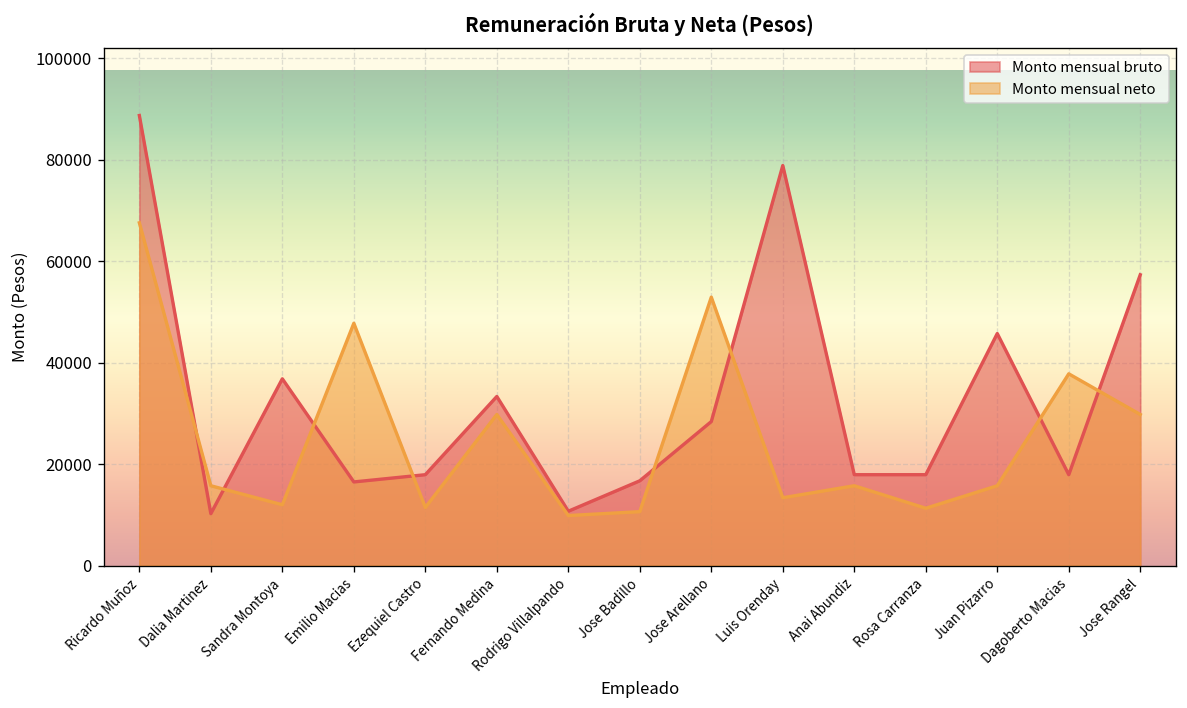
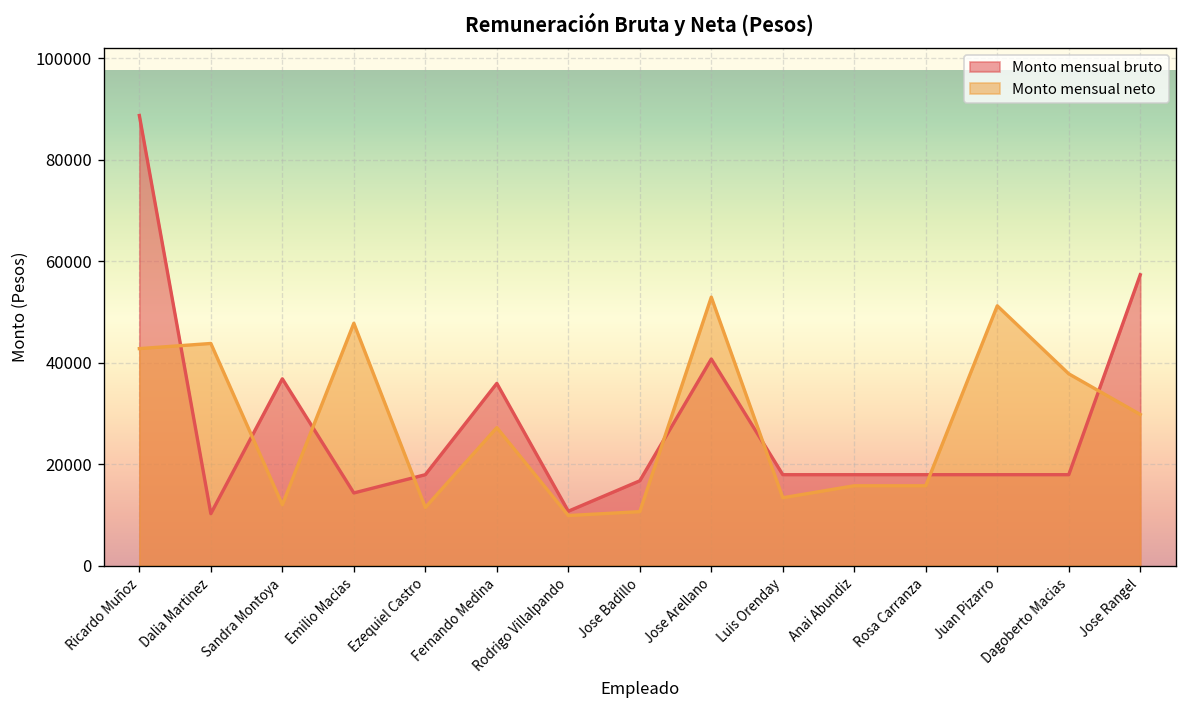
  {
    "Monto mensual bruto": {
      "Ricardo Muñoz": 89000,
      "Dalia Martinez": 10000,
      "Sandra Montoya": 37000,
-     "Emilio Macias": 16000,
+     "Emilio Macias": 14000,
      "Ezequiel Castro": 18000,
-     "Fernando Medina": 33000,
+     "Fernando Medina": 36000,
      "Rodrigo Villalpando": 11000,
      "Jose Badillo": 17000,
-     "Jose Arellano": 28000,
-     "Luis Orenday": 79000,
+     "Jose Arellano": 41000,
+     "Luis Orenday": 18000,
      "Anai Abundiz": 18000,
      "Rosa Carranza": 18000,
-     "Juan Pizarro": 46000,
+     "Juan Pizarro": 18000,
      "Dagoberto Macias": 18000,
      "Jose Rangel": 57000
    },
    "Monto mensual neto": {
-     "Ricardo Muñoz": 68000,
-     "Dalia Martinez": 16000,
+     "Ricardo Muñoz": 43000,
+     "Dalia Martinez": 44000,
      "Sandra Montoya": 12000,
      "Emilio Macias": 48000,
      "Ezequiel Castro": 11000,
-     "Fernando Medina": 30000,
+     "Fernando Medina": 27000,
      "Rodrigo Villalpando": 10000,
      "Jose Badillo": 11000,
      "Jose Arellano": 53000,
      "Luis Orenday": 13000,
      "Anai Abundiz": 16000,
-     "Rosa Carranza": 11000,
-     "Juan Pizarro": 16000,
+     "Rosa Carranza": 16000,
+     "Juan Pizarro": 51000,
      "Dagoberto Macias": 38000,
      "Jose Rangel": 30000
    }
  }
